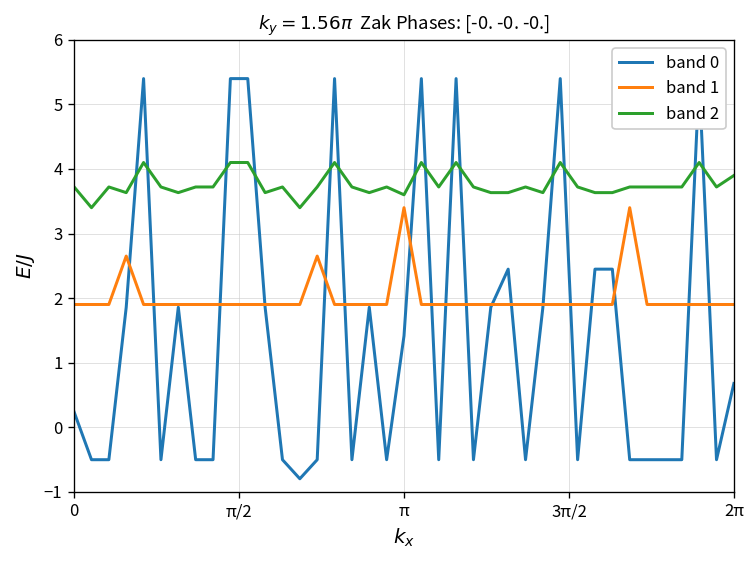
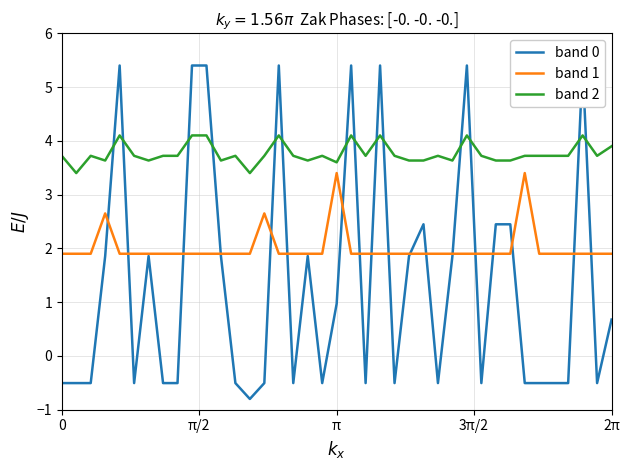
  {
    "band 0": {
-     "0": 0.2,
-     "π": 1.4,
+     "0": -0.5,
+     "π": 1.0,
      "2π": 0.7
    },
    "band 1": {
      "0": 1.9,
      "π": 3.4,
      "2π": 1.9
    },
    "band 2": {
      "0": 3.7,
      "π": 3.6,
      "2π": 3.9
    }
  }
